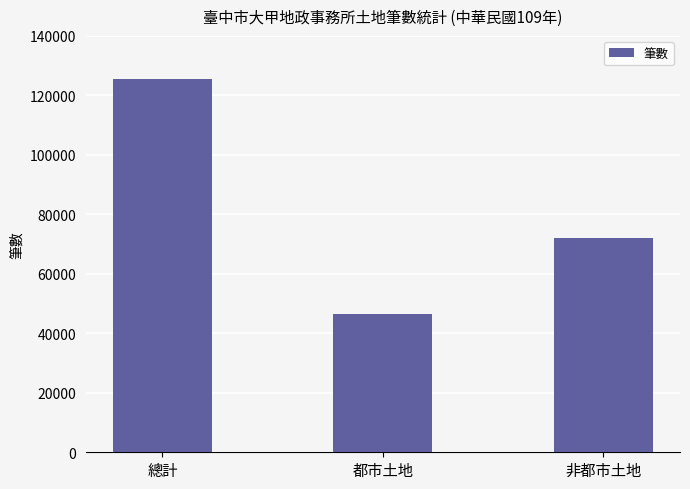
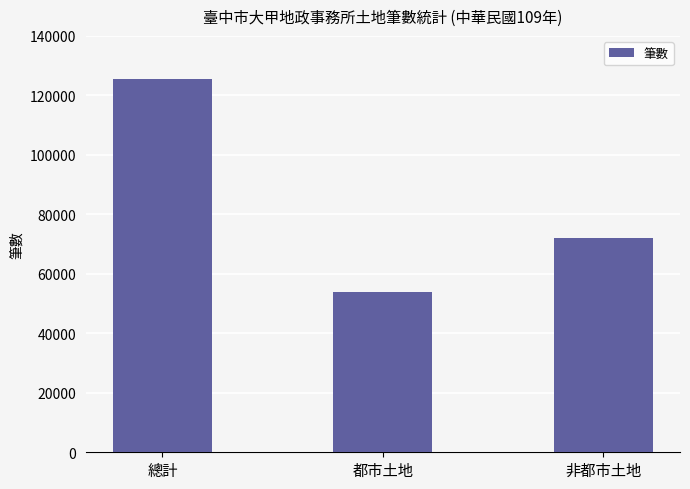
  {
    "總計": 125000,
-   "都市土地": 47000,
+   "都市土地": 54000,
    "非都市土地": 72000
  }
